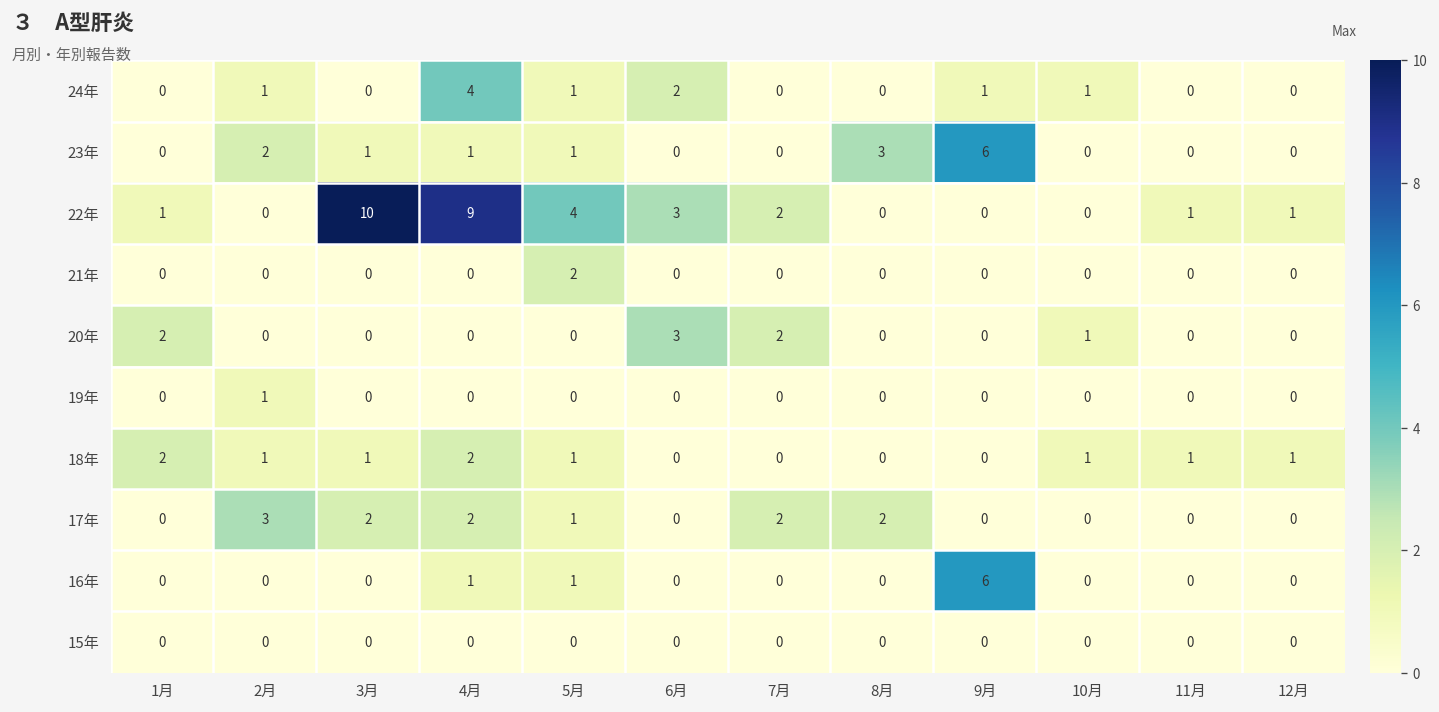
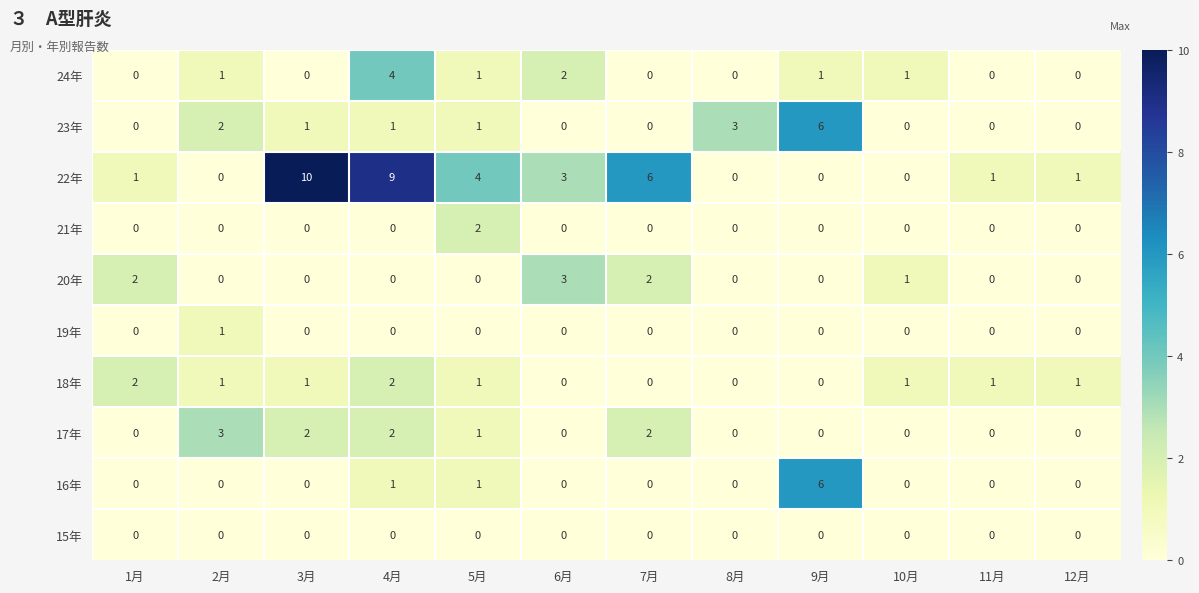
  {
    "24年": {
      "1月": 0,
      "2月": 1,
      "3月": 0,
      "4月": 4,
      "5月": 1,
      "6月": 2,
      "7月": 0,
      "8月": 0,
      "9月": 1,
      "10月": 1,
      "11月": 0,
      "12月": 0
    },
    "23年": {
      "1月": 0,
      "2月": 2,
      "3月": 1,
      "4月": 1,
      "5月": 1,
      "6月": 0,
      "7月": 0,
      "8月": 3,
      "9月": 6,
      "10月": 0,
      "11月": 0,
      "12月": 0
    },
    "22年": {
      "1月": 1,
      "2月": 0,
      "3月": 10,
      "4月": 9,
      "5月": 4,
      "6月": 3,
-     "7月": 2,
+     "7月": 6,
      "8月": 0,
      "9月": 0,
      "10月": 0,
      "11月": 1,
      "12月": 1
    },
    "21年": {
      "1月": 0,
      "2月": 0,
      "3月": 0,
      "4月": 0,
      "5月": 2,
      "6月": 0,
      "7月": 0,
      "8月": 0,
      "9月": 0,
      "10月": 0,
      "11月": 0,
      "12月": 0
    },
    "20年": {
      "1月": 2,
      "2月": 0,
      "3月": 0,
      "4月": 0,
      "5月": 0,
      "6月": 3,
      "7月": 2,
      "8月": 0,
      "9月": 0,
      "10月": 1,
      "11月": 0,
      "12月": 0
    },
    "19年": {
      "1月": 0,
      "2月": 1,
      "3月": 0,
      "4月": 0,
      "5月": 0,
      "6月": 0,
      "7月": 0,
      "8月": 0,
      "9月": 0,
      "10月": 0,
      "11月": 0,
      "12月": 0
    },
    "18年": {
      "1月": 2,
      "2月": 1,
      "3月": 1,
      "4月": 2,
      "5月": 1,
      "6月": 0,
      "7月": 0,
      "8月": 0,
      "9月": 0,
      "10月": 1,
      "11月": 1,
      "12月": 1
    },
    "17年": {
      "1月": 0,
      "2月": 3,
      "3月": 2,
      "4月": 2,
      "5月": 1,
      "6月": 0,
      "7月": 2,
-     "8月": 2,
+     "8月": 0,
      "9月": 0,
      "10月": 0,
      "11月": 0,
      "12月": 0
    },
    "16年": {
      "1月": 0,
      "2月": 0,
      "3月": 0,
      "4月": 1,
      "5月": 1,
      "6月": 0,
      "7月": 0,
      "8月": 0,
      "9月": 6,
      "10月": 0,
      "11月": 0,
      "12月": 0
    },
    "15年": {
      "1月": 0,
      "2月": 0,
      "3月": 0,
      "4月": 0,
      "5月": 0,
      "6月": 0,
      "7月": 0,
      "8月": 0,
      "9月": 0,
      "10月": 0,
      "11月": 0,
      "12月": 0
    }
  }
